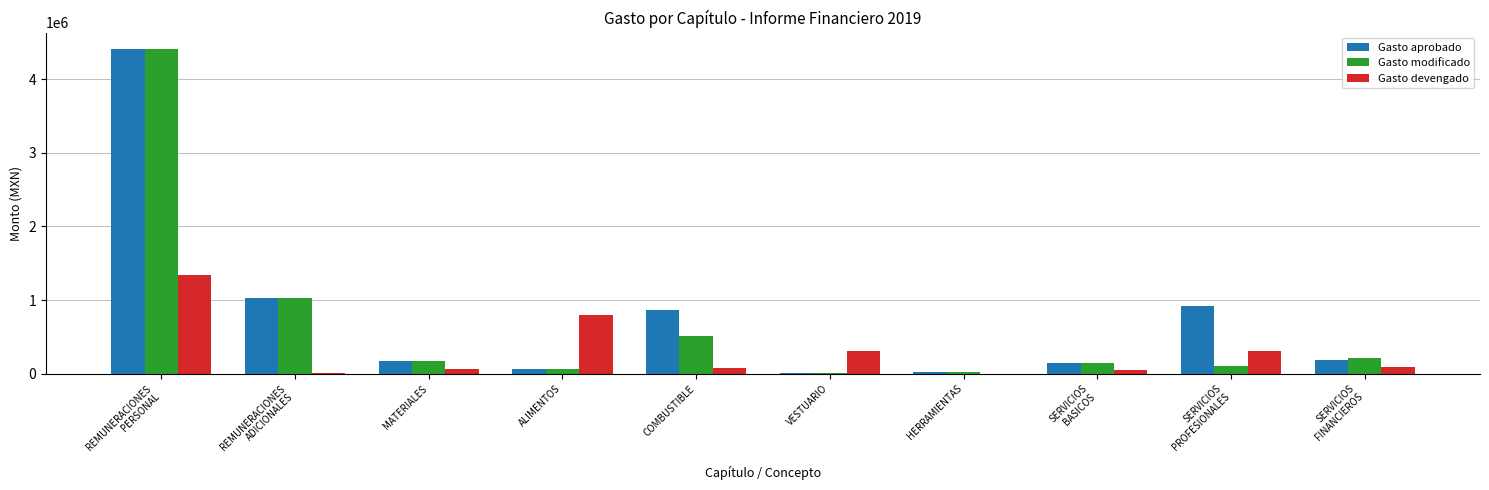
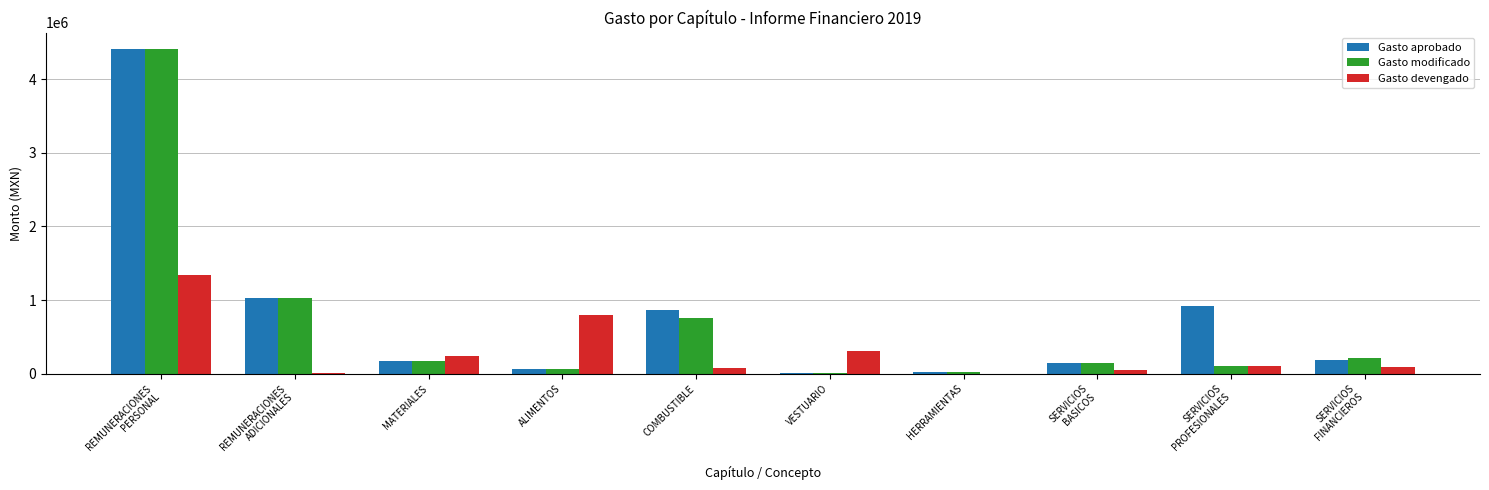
  {
    "Gasto aprobado": {
      "REMUNERACIONES PERSONAL": 4400000,
      "REMUNERACIONES ADICIONALES": 1000000,
      "MATERIALES": 200000,
      "ALIMENTOS": 100000,
      "COMBUSTIBLE": 900000,
      "SERVICIOS BASICOS": 100000,
      "SERVICIOS PROFESIONALES": 900000,
      "SERVICIOS FINANCIEROS": 200000
    },
    "Gasto modificado": {
      "REMUNERACIONES PERSONAL": 4400000,
      "REMUNERACIONES ADICIONALES": 1000000,
      "MATERIALES": 200000,
      "ALIMENTOS": 100000,
-     "COMBUSTIBLE": 500000,
+     "COMBUSTIBLE": 800000,
      "SERVICIOS BASICOS": 100000,
      "SERVICIOS PROFESIONALES": 100000,
      "SERVICIOS FINANCIEROS": 200000
    },
    "Gasto devengado": {
      "REMUNERACIONES PERSONAL": 1300000,
-     "MATERIALES": 100000,
+     "MATERIALES": 200000,
      "ALIMENTOS": 800000,
      "COMBUSTIBLE": 100000,
      "VESTUARIO": 300000,
      "HERRAMIENTAS": 0,
      "SERVICIOS BASICOS": 100000,
-     "SERVICIOS PROFESIONALES": 300000,
+     "SERVICIOS PROFESIONALES": 100000,
      "SERVICIOS FINANCIEROS": 100000
    }
  }
